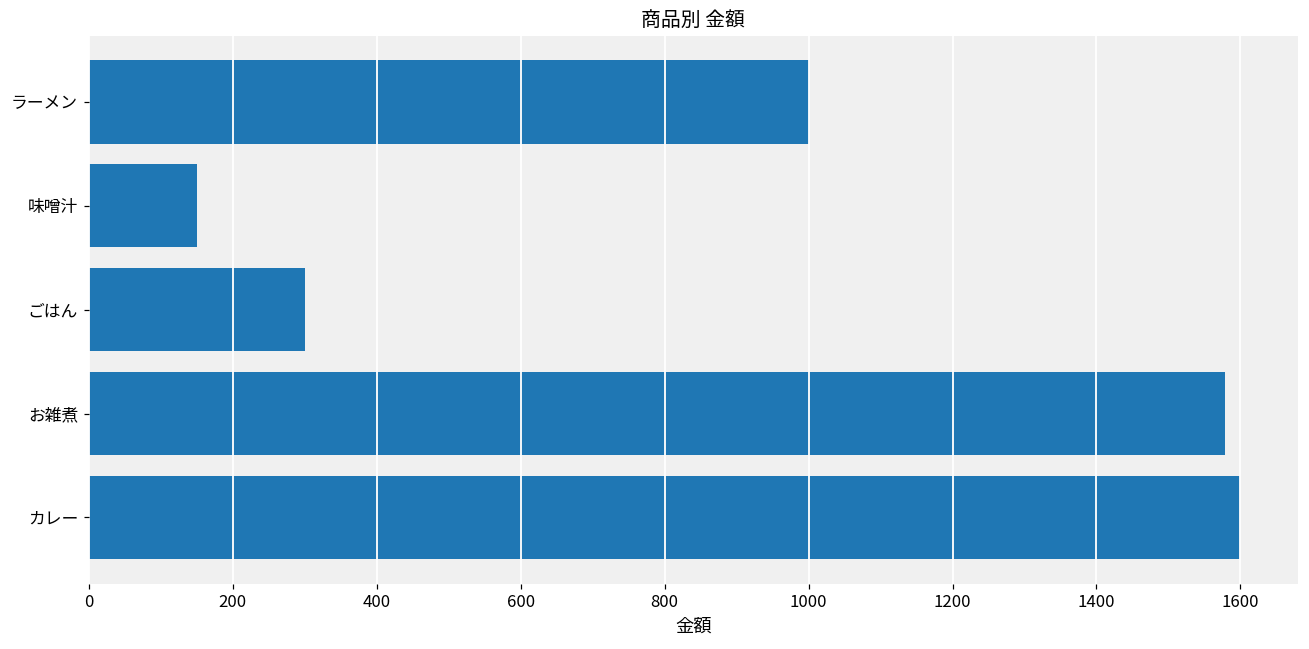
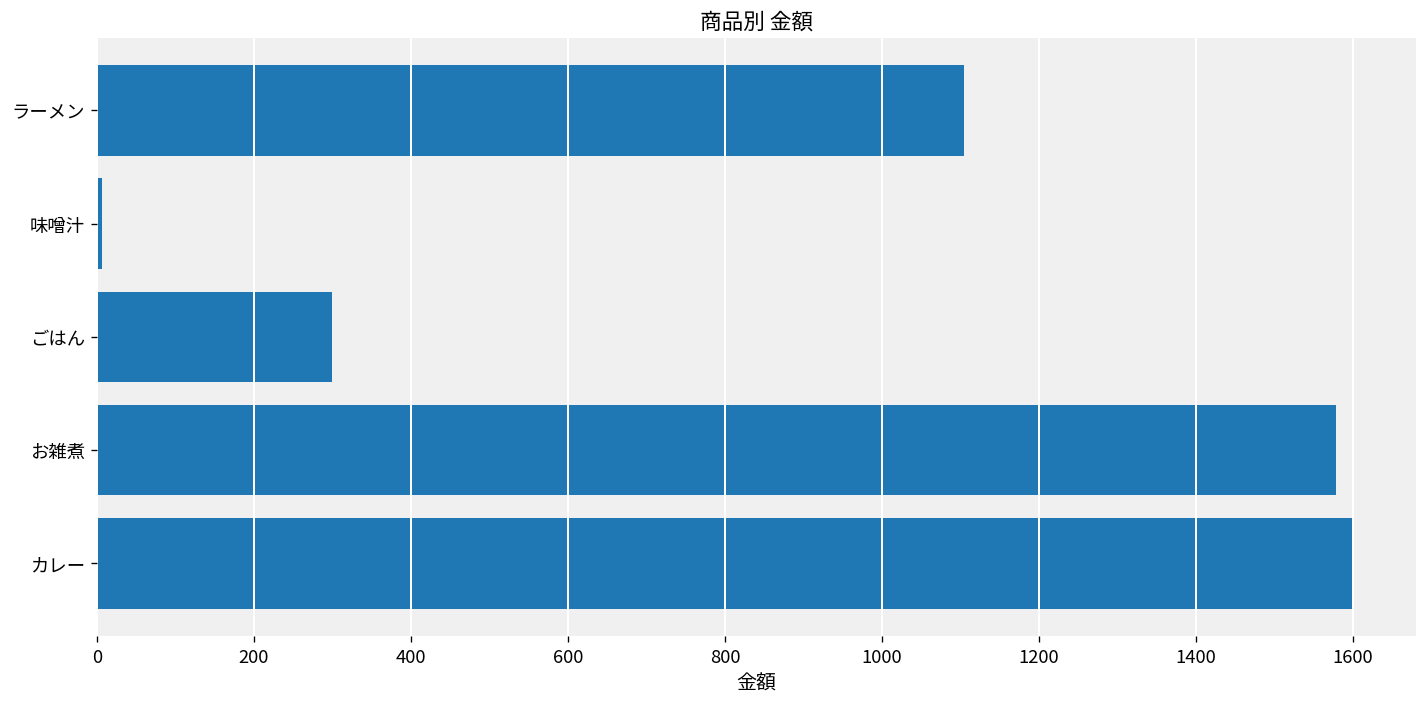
  {
-   "ラーメン": 1000,
-   "味噌汁": 150,
+   "ラーメン": 1100,
+   "味噌汁": 10,
    "ごはん": 300,
    "お雑煮": 1580,
    "カレー": 1600
  }
